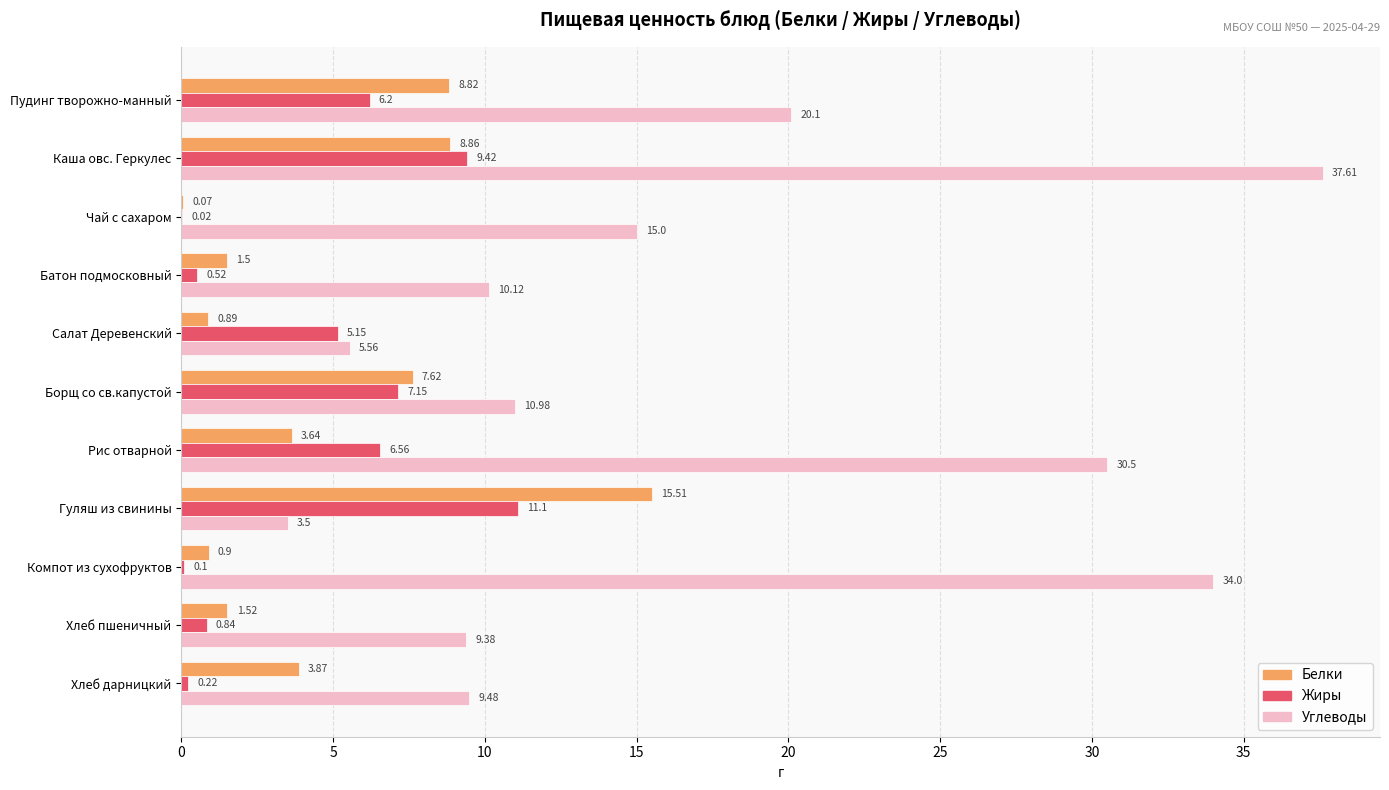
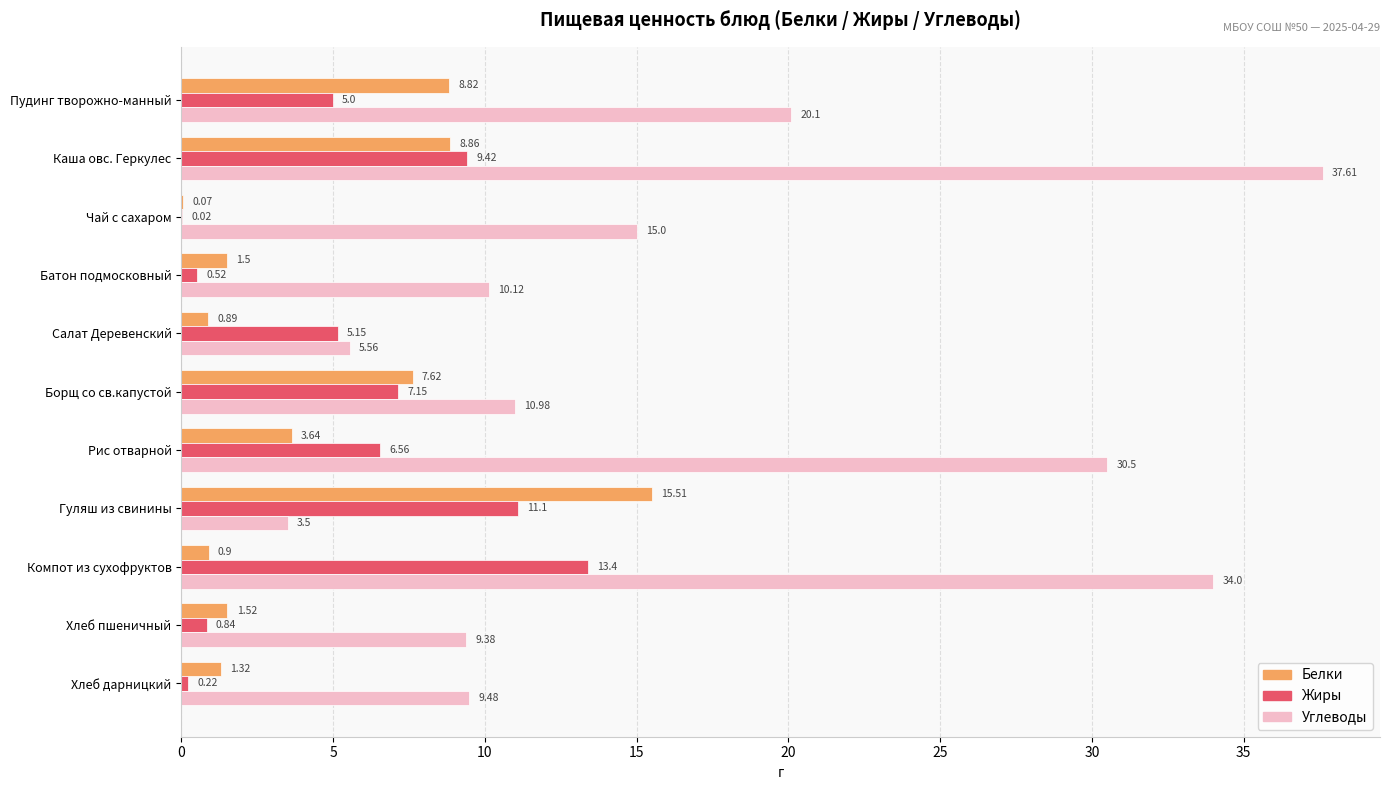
  {
    "Белки": {
      "Пудинг творожно-манный": 8.82,
      "Каша овс. Геркулес": 8.86,
      "Чай с сахаром": 0.07,
      "Батон подмосковный": 1.5,
      "Салат Деревенский": 0.89,
      "Борщ со св.капустой": 7.62,
      "Рис отварной": 3.64,
      "Гуляш из свинины": 15.51,
      "Компот из сухофруктов": 0.9,
      "Хлеб пшеничный": 1.52,
-     "Хлеб дарницкий": 3.87
+     "Хлеб дарницкий": 1.32
    },
    "Жиры": {
-     "Пудинг творожно-манный": 6.2,
+     "Пудинг творожно-манный": 5.0,
      "Каша овс. Геркулес": 9.42,
      "Чай с сахаром": 0.02,
      "Батон подмосковный": 0.52,
      "Салат Деревенский": 5.15,
      "Борщ со св.капустой": 7.15,
      "Рис отварной": 6.56,
      "Гуляш из свинины": 11.1,
-     "Компот из сухофруктов": 0.1,
+     "Компот из сухофруктов": 13.4,
      "Хлеб пшеничный": 0.84,
      "Хлеб дарницкий": 0.22
    },
    "Углеводы": {
      "Пудинг творожно-манный": 20.1,
      "Каша овс. Геркулес": 37.61,
      "Чай с сахаром": 15.0,
      "Батон подмосковный": 10.12,
      "Салат Деревенский": 5.56,
      "Борщ со св.капустой": 10.98,
      "Рис отварной": 30.5,
      "Гуляш из свинины": 3.5,
      "Компот из сухофруктов": 34.0,
      "Хлеб пшеничный": 9.38,
      "Хлеб дарницкий": 9.48
    }
  }
